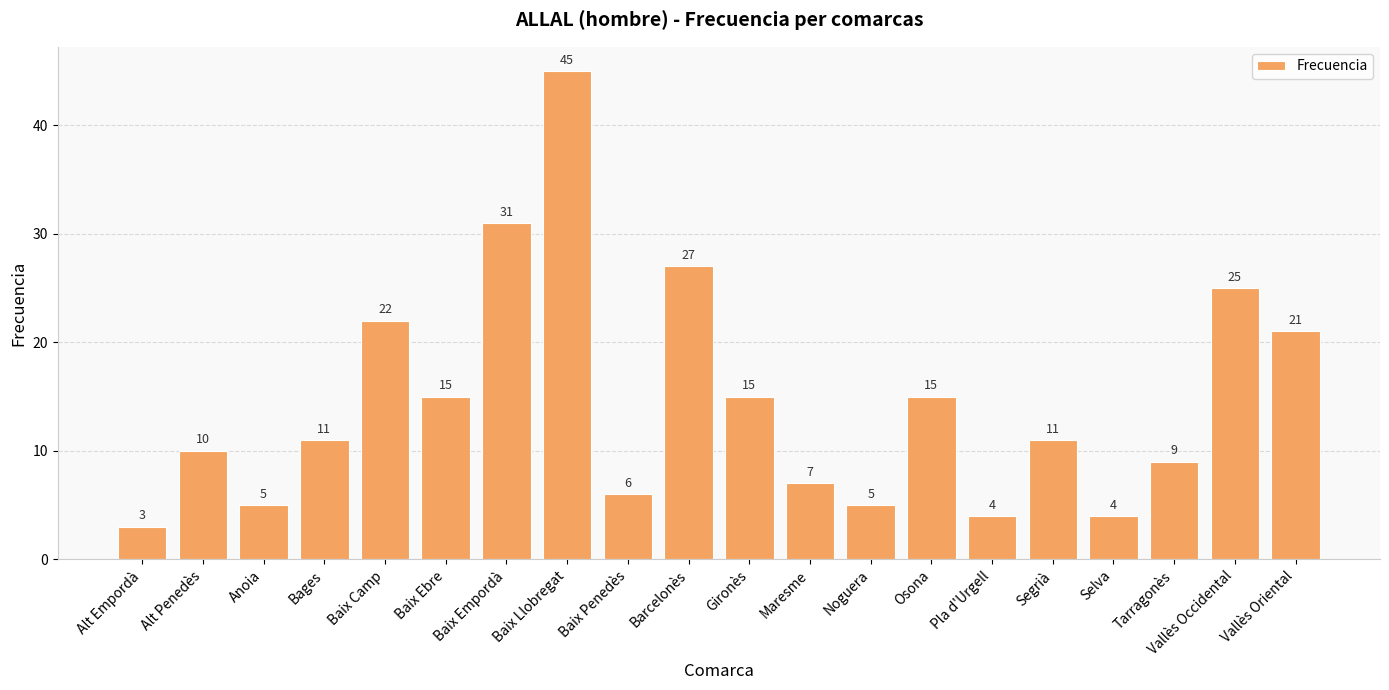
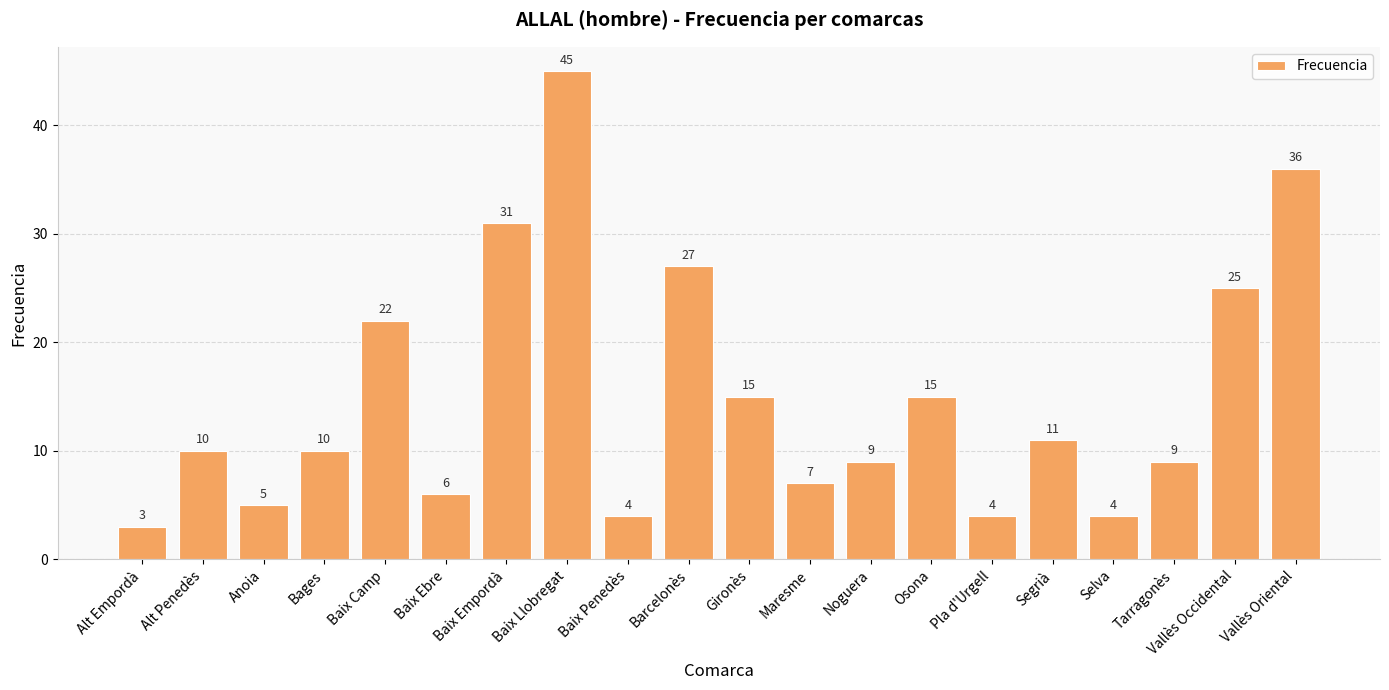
  {
    "Alt Empordà": 3,
    "Alt Penedès": 10,
    "Anoia": 5,
-   "Bages": 11,
+   "Bages": 10,
    "Baix Camp": 22,
-   "Baix Ebre": 15,
+   "Baix Ebre": 6,
    "Baix Empordà": 31,
    "Baix Llobregat": 45,
-   "Baix Penedès": 6,
+   "Baix Penedès": 4,
    "Barcelonès": 27,
    "Gironès": 15,
    "Maresme": 7,
-   "Noguera": 5,
+   "Noguera": 9,
    "Osona": 15,
    "Pla d'Urgell": 4,
    "Segrià": 11,
    "Selva": 4,
    "Tarragonès": 9,
    "Vallès Occidental": 25,
-   "Vallès Oriental": 21
+   "Vallès Oriental": 36
  }
